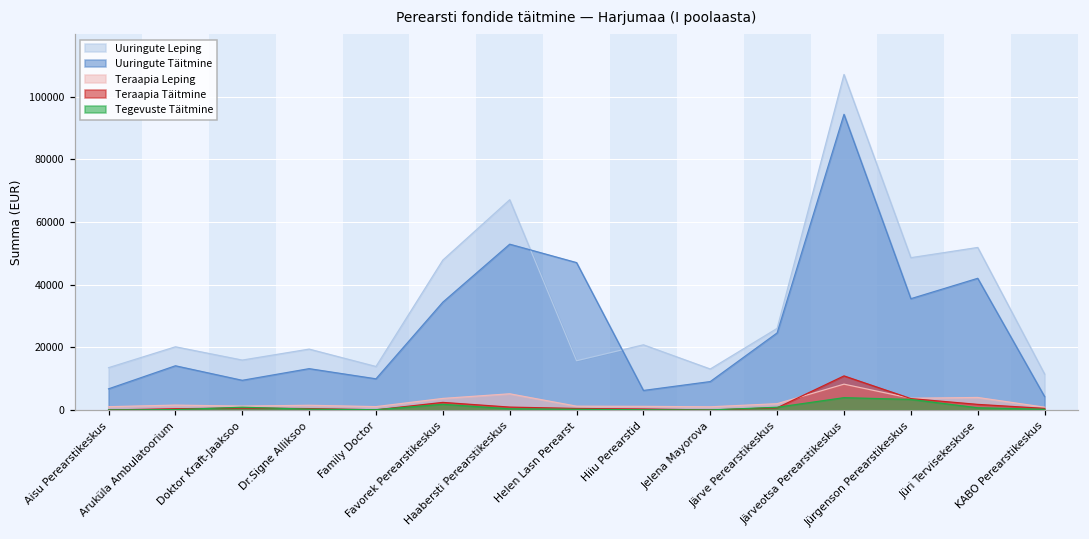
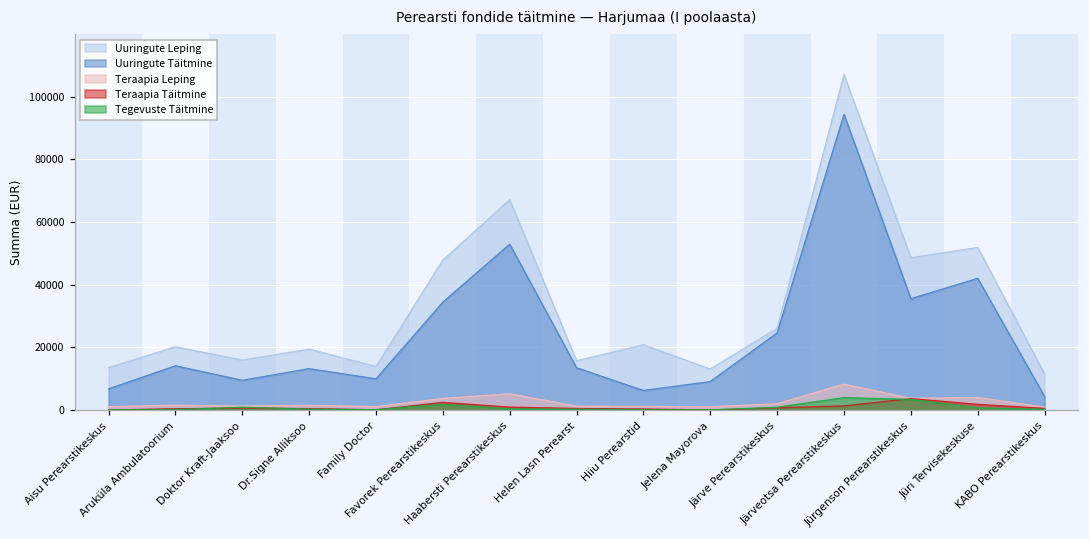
  {
    "Uuringute Leping": {
      "Aisu Perearstikeskus": 14000,
      "Aruküla Ambulatoorium": 20000,
      "Doktor Kraft-Jaaksoo": 16000,
      "Dr.Signe Alliksoo": 19000,
      "Family Doctor": 14000,
      "Favorek Perearstikeskus": 48000,
      "Haabersti Perearstikeskus": 67000,
      "Helen Lasn Perearst": 16000,
      "Hiiu Perearstid": 21000,
      "Jelena Mayorova": 13000,
      "Järve Perearstikeskus": 26000,
      "Järveotsa Perearstikeskus": 107000,
      "Jürgenson Perearstikeskus": 49000,
      "Jüri Tervisekeskuse": 52000,
      "KABO Perearstikeskus": 11000
    },
    "Uuringute Täitmine": {
      "Aisu Perearstikeskus": 7000,
      "Aruküla Ambulatoorium": 14000,
      "Doktor Kraft-Jaaksoo": 9000,
      "Dr.Signe Alliksoo": 13000,
      "Family Doctor": 10000,
      "Favorek Perearstikeskus": 34000,
      "Haabersti Perearstikeskus": 53000,
-     "Helen Lasn Perearst": 47000,
+     "Helen Lasn Perearst": 13000,
      "Hiiu Perearstid": 6000,
      "Jelena Mayorova": 9000,
      "Järve Perearstikeskus": 25000,
      "Järveotsa Perearstikeskus": 94000,
      "Jürgenson Perearstikeskus": 36000,
      "Jüri Tervisekeskuse": 42000,
      "KABO Perearstikeskus": 4000
    },
    "Teraapia Leping": {
      "Aisu Perearstikeskus": 1000,
      "Aruküla Ambulatoorium": 2000,
      "Dr.Signe Alliksoo": 1000,
      "Family Doctor": 1000,
      "Favorek Perearstikeskus": 4000,
      "Haabersti Perearstikeskus": 5000,
      "Jelena Mayorova": 1000,
      "Järve Perearstikeskus": 2000,
      "Järveotsa Perearstikeskus": 8000,
      "Jüri Tervisekeskuse": 4000
    },
    "Teraapia Täitmine": {
-     "Järveotsa Perearstikeskus": 11000,
+     "Järveotsa Perearstikeskus": 1000,
      "Jüri Tervisekeskuse": 2000
    },
    "Tegevuste Täitmine": {
      "Järveotsa Perearstikeskus": 4000,
      "Jüri Tervisekeskuse": 1000
    }
  }
